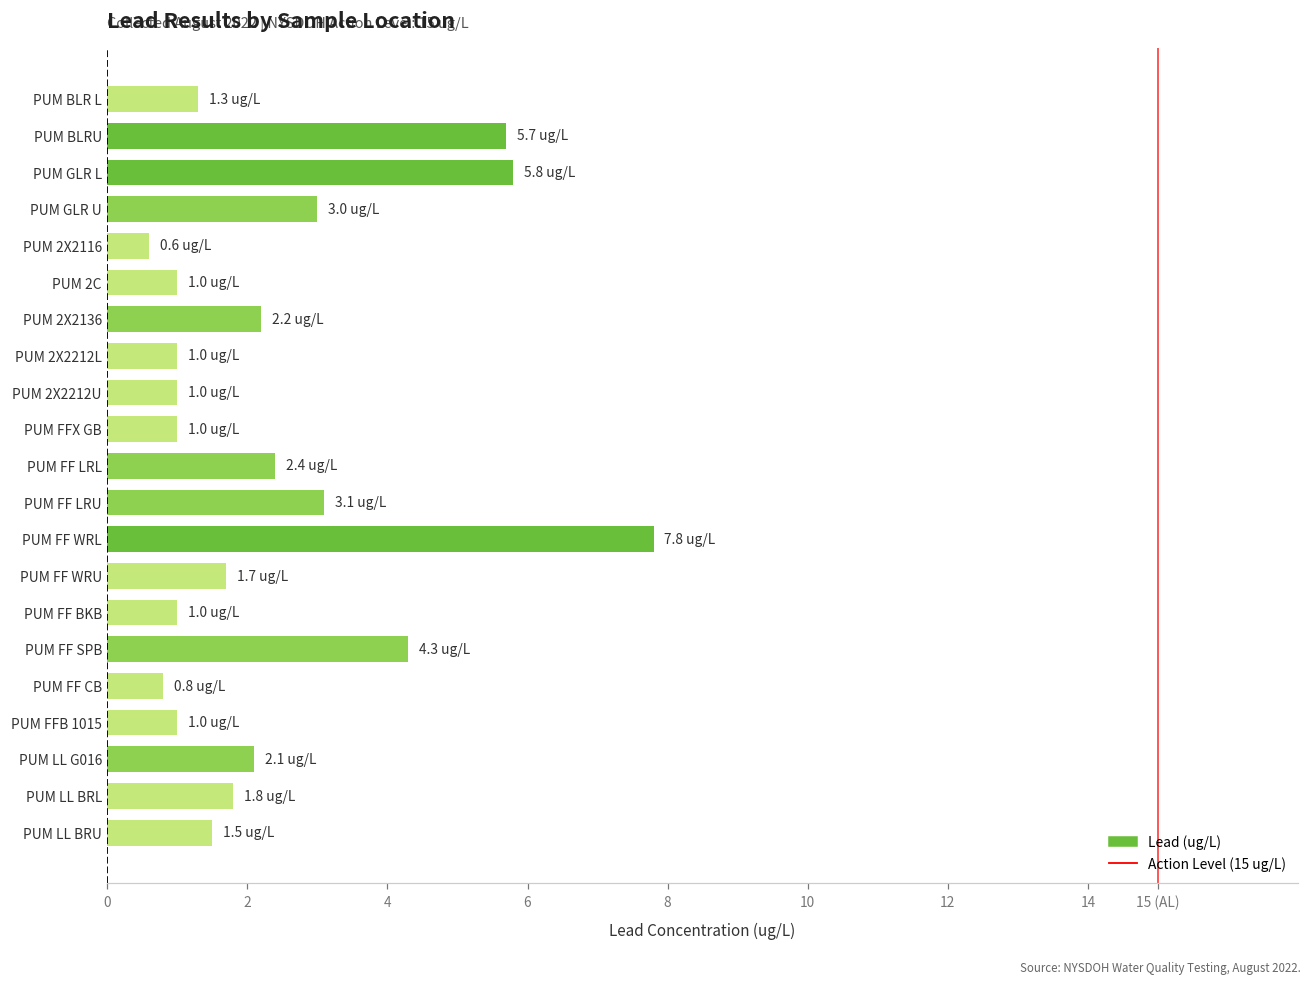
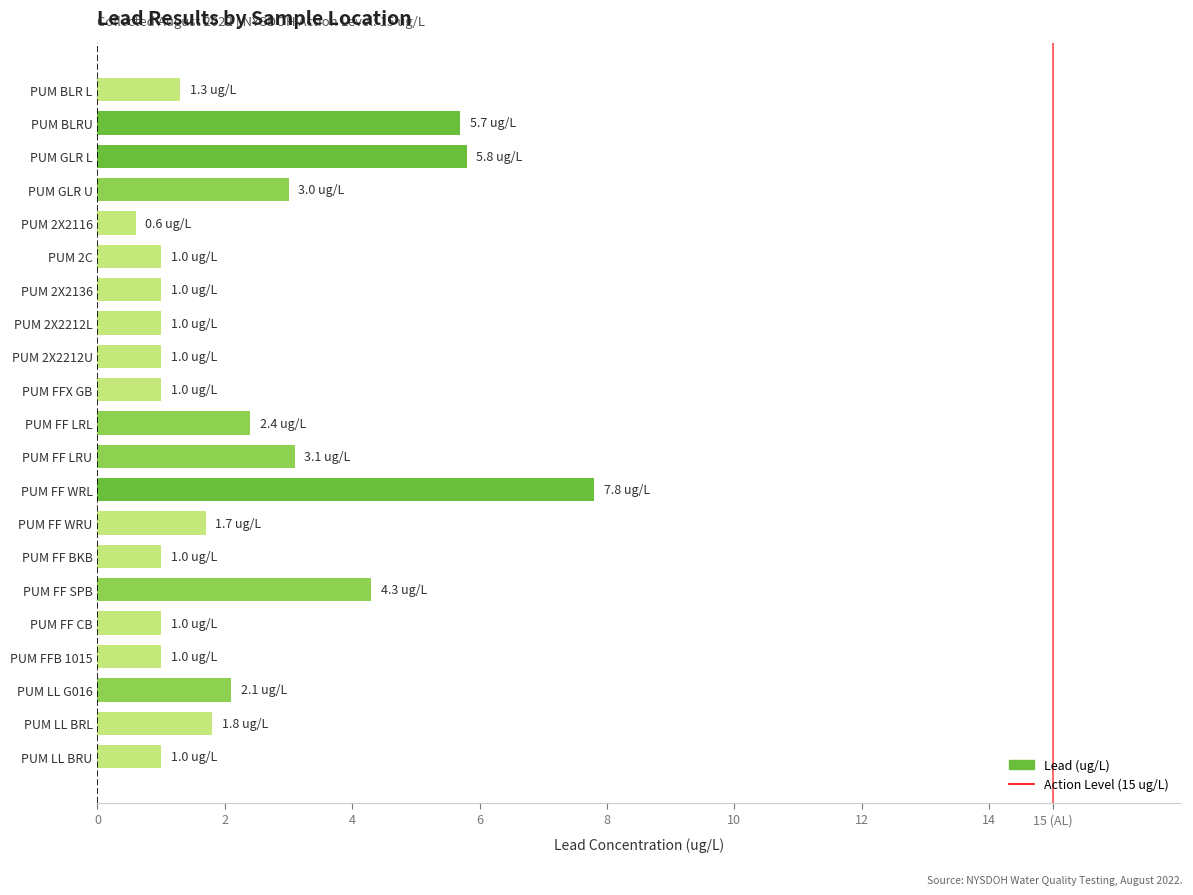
  {
    "PUM BLR L": 1.3,
    "PUM BLRU": 5.7,
    "PUM GLR L": 5.8,
    "PUM GLR U": 3.0,
    "PUM 2X2116": 0.6,
    "PUM 2C": 1.0,
-   "PUM 2X2136": 2.2,
+   "PUM 2X2136": 1.0,
    "PUM 2X2212L": 1.0,
    "PUM 2X2212U": 1.0,
    "PUM FFX GB": 1.0,
    "PUM FF LRL": 2.4,
    "PUM FF LRU": 3.1,
    "PUM FF WRL": 7.8,
    "PUM FF WRU": 1.7,
    "PUM FF BKB": 1.0,
    "PUM FF SPB": 4.3,
-   "PUM FF CB": 0.8,
+   "PUM FF CB": 1.0,
    "PUM FFB 1015": 1.0,
    "PUM LL G016": 2.1,
    "PUM LL BRL": 1.8,
-   "PUM LL BRU": 1.5
+   "PUM LL BRU": 1.0
  }
